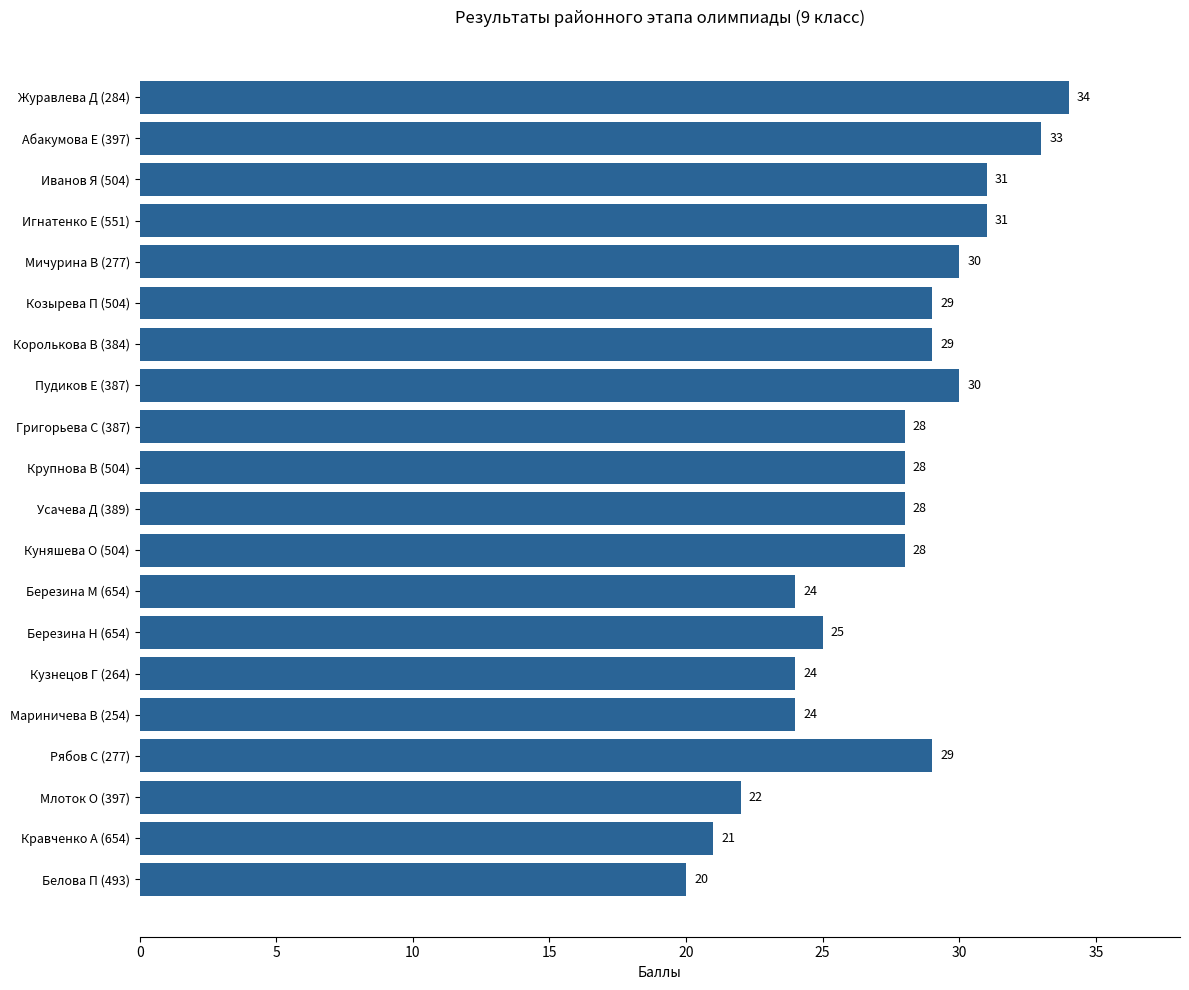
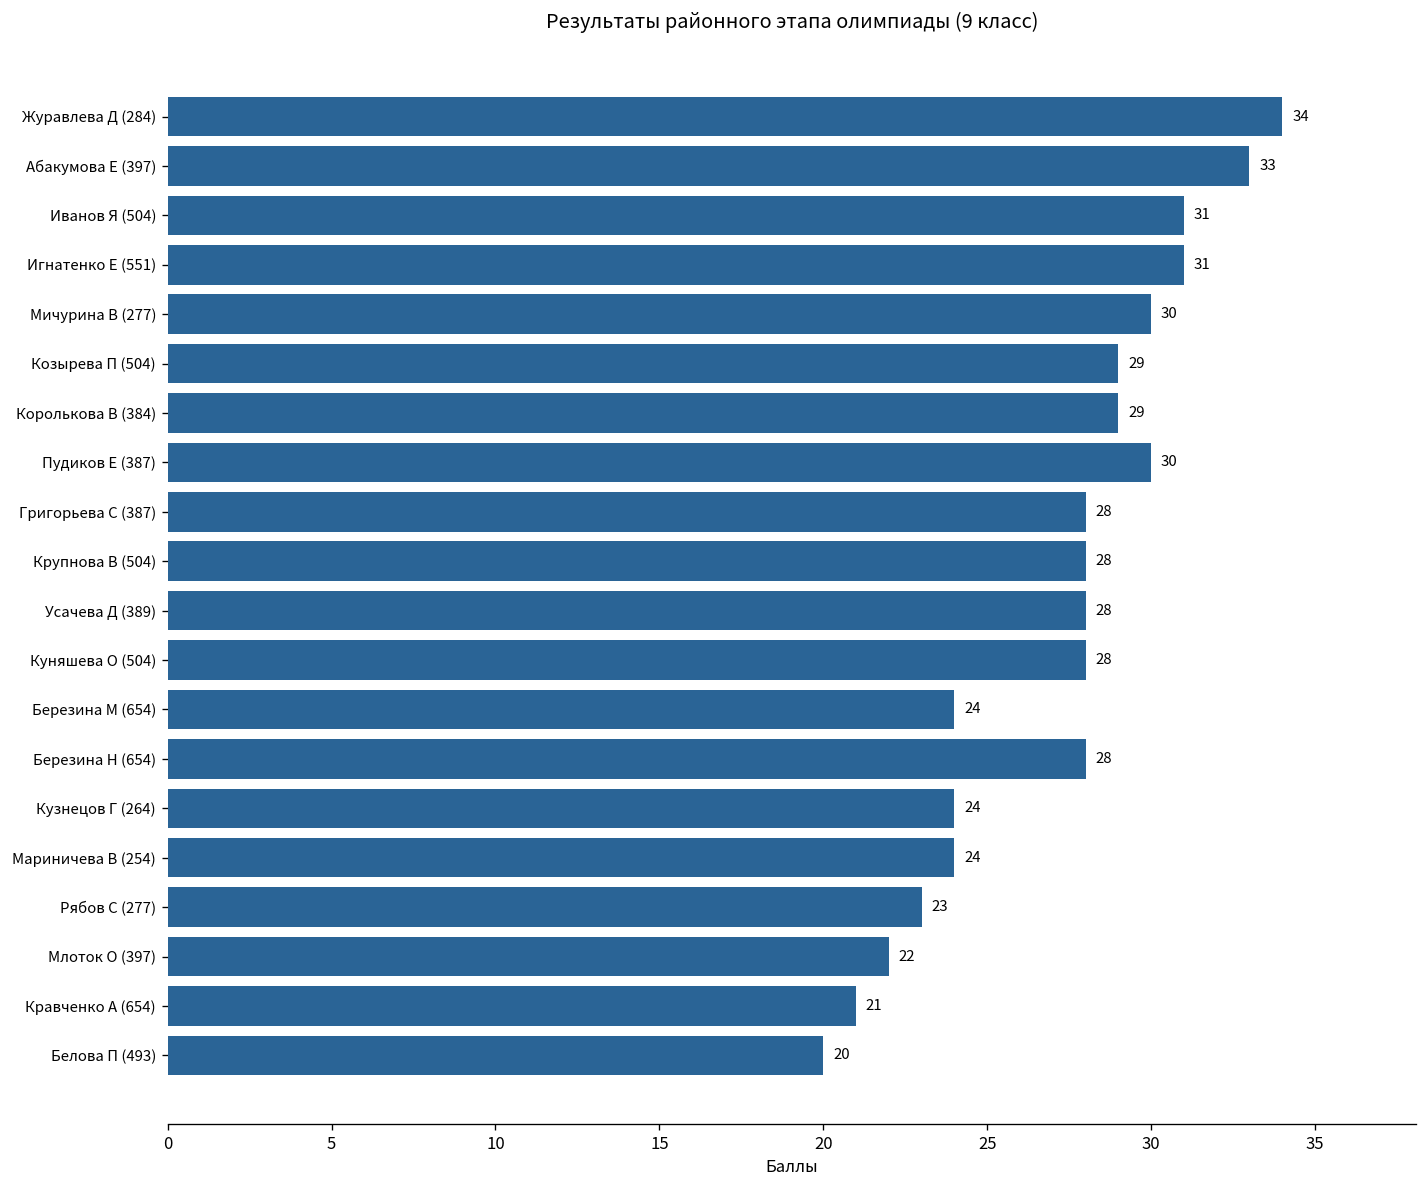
  {
    "Журавлева Д (284)": 34,
    "Абакумова Е (397)": 33,
    "Иванов Я (504)": 31,
    "Игнатенко Е (551)": 31,
    "Мичурина В (277)": 30,
    "Козырева П (504)": 29,
    "Королькова В (384)": 29,
    "Пудиков Е (387)": 30,
    "Григорьева С (387)": 28,
    "Крупнова В (504)": 28,
    "Усачева Д (389)": 28,
    "Куняшева О (504)": 28,
    "Березина М (654)": 24,
-   "Березина Н (654)": 25,
+   "Березина Н (654)": 28,
    "Кузнецов Г (264)": 24,
    "Мариничева В (254)": 24,
-   "Рябов С (277)": 29,
+   "Рябов С (277)": 23,
    "Млоток О (397)": 22,
    "Кравченко А (654)": 21,
    "Белова П (493)": 20
  }
